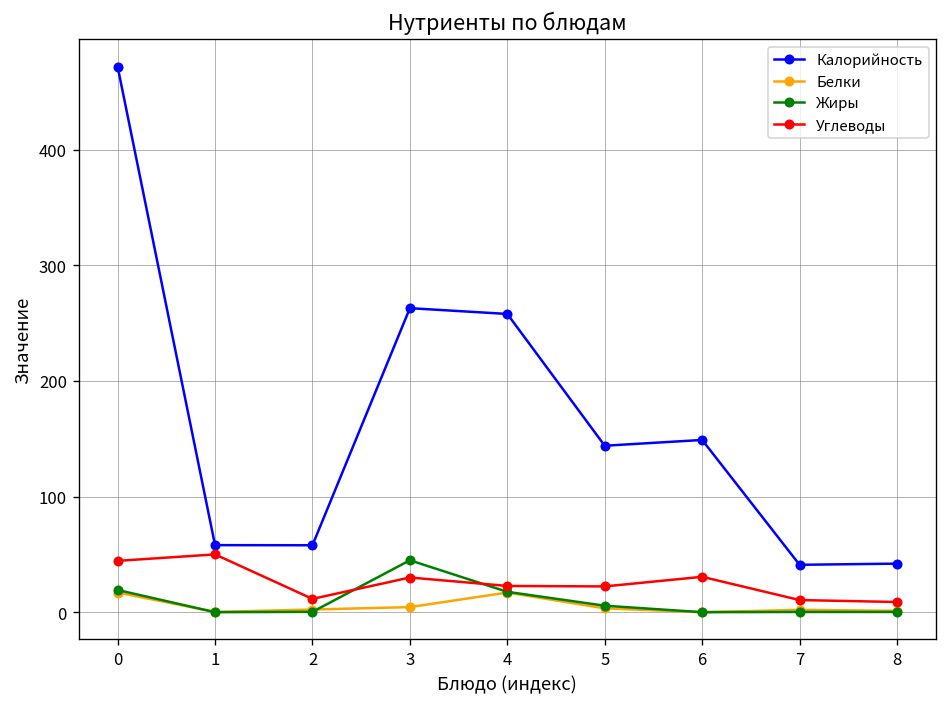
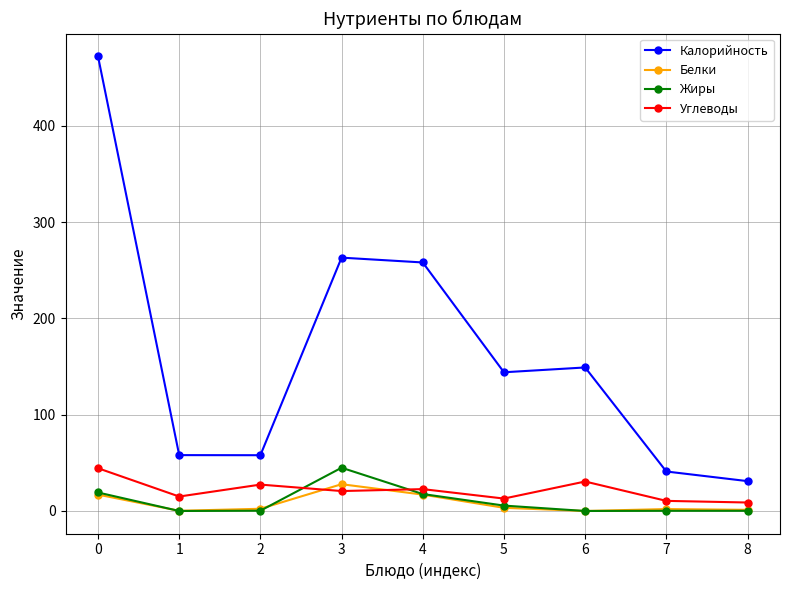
  {
    "Калорийность": {
      "0": 470,
      "1": 60,
      "2": 60,
      "3": 260,
      "4": 260,
      "5": 140,
      "6": 150,
      "7": 40,
-     "8": 40
+     "8": 30
    },
    "Белки": {
-     "3": 0
+     "3": 30
    },
    "Жиры": {
      "3": 40
    },
    "Углеводы": {
      "0": 40,
-     "1": 50,
-     "2": 10,
-     "3": 30,
+     "1": 20,
+     "2": 30,
+     "3": 20,
      "4": 20,
-     "5": 20,
+     "5": 10,
      "6": 30,
      "7": 10,
      "8": 10
    }
  }
